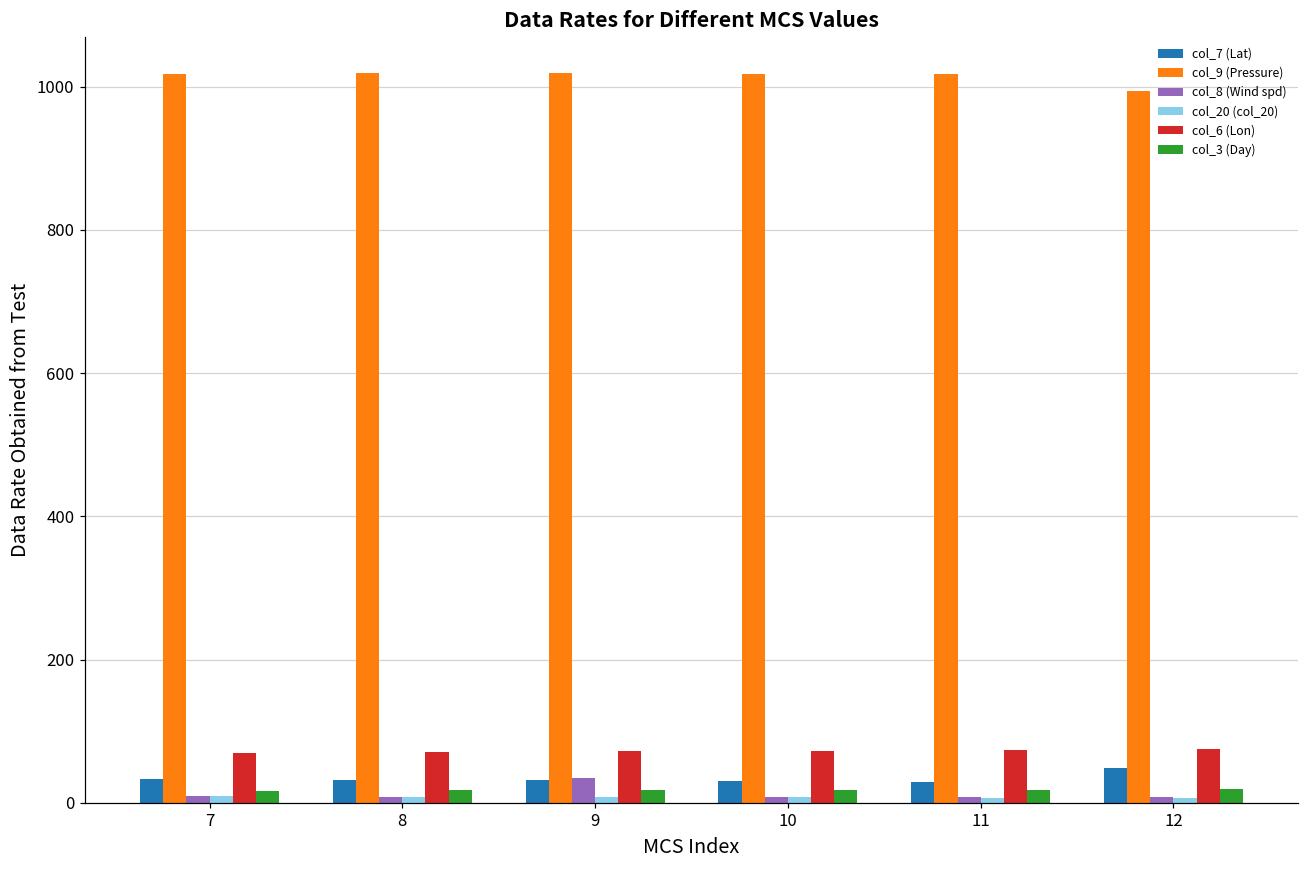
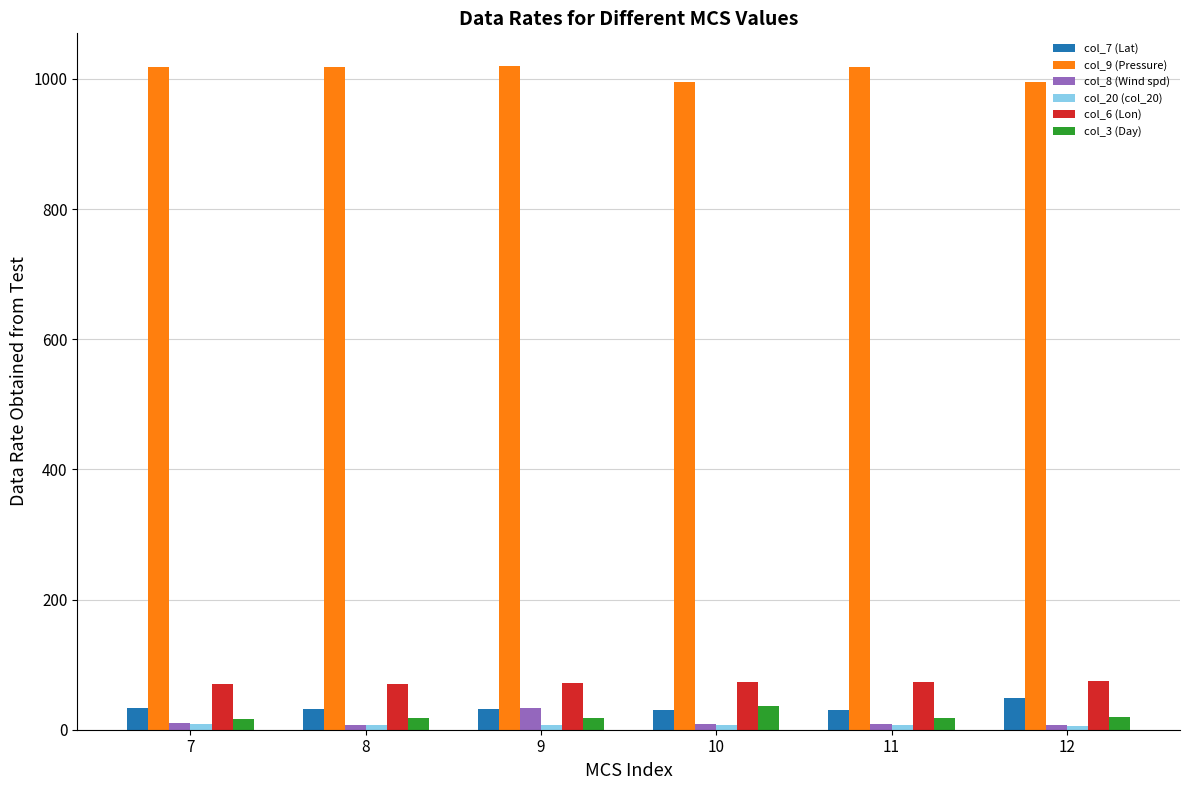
  {
    "col_7 (Lat)": {
      "7": 30,
      "8": 30,
      "9": 30,
      "10": 30,
      "11": 30,
      "12": 50
    },
    "col_9 (Pressure)": {
      "7": 1020,
      "8": 1020,
      "9": 1020,
-     "10": 1020,
+     "10": 990,
      "11": 1020,
      "12": 990
    },
    "col_8 (Wind spd)": {
      "7": 10,
      "8": 10,
      "9": 30,
      "10": 10,
      "11": 10,
      "12": 10
    },
    "col_20 (col_20)": {
      "7": 10,
      "8": 10,
      "9": 10,
      "10": 10,
      "11": 10,
      "12": 10
    },
    "col_6 (Lon)": {
      "7": 70,
      "8": 70,
      "9": 70,
      "10": 70,
      "11": 70,
      "12": 70
    },
    "col_3 (Day)": {
      "7": 20,
      "8": 20,
      "9": 20,
-     "10": 20,
+     "10": 40,
      "11": 20,
      "12": 20
    }
  }
